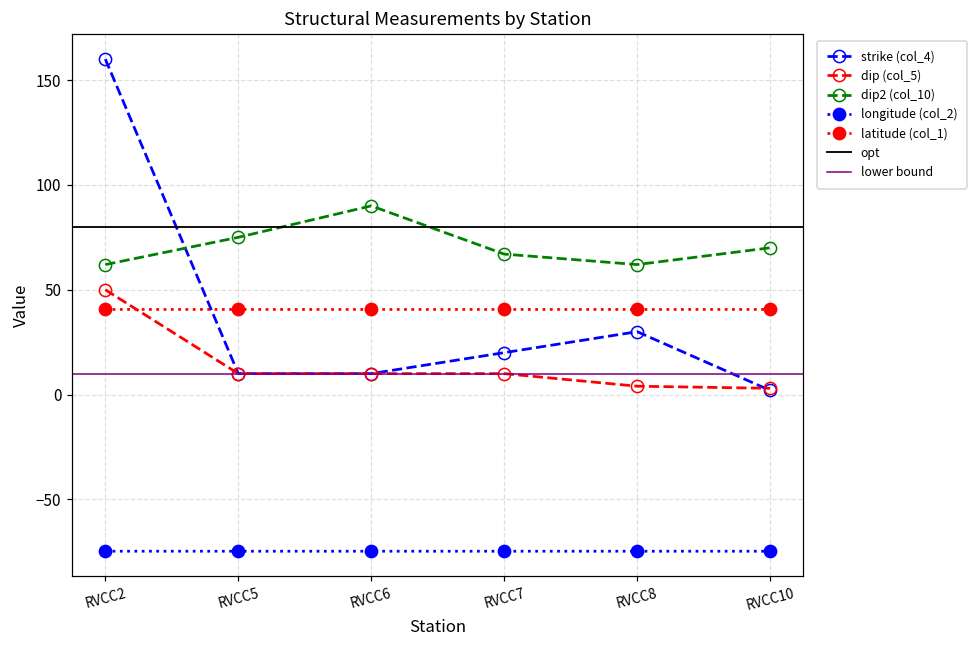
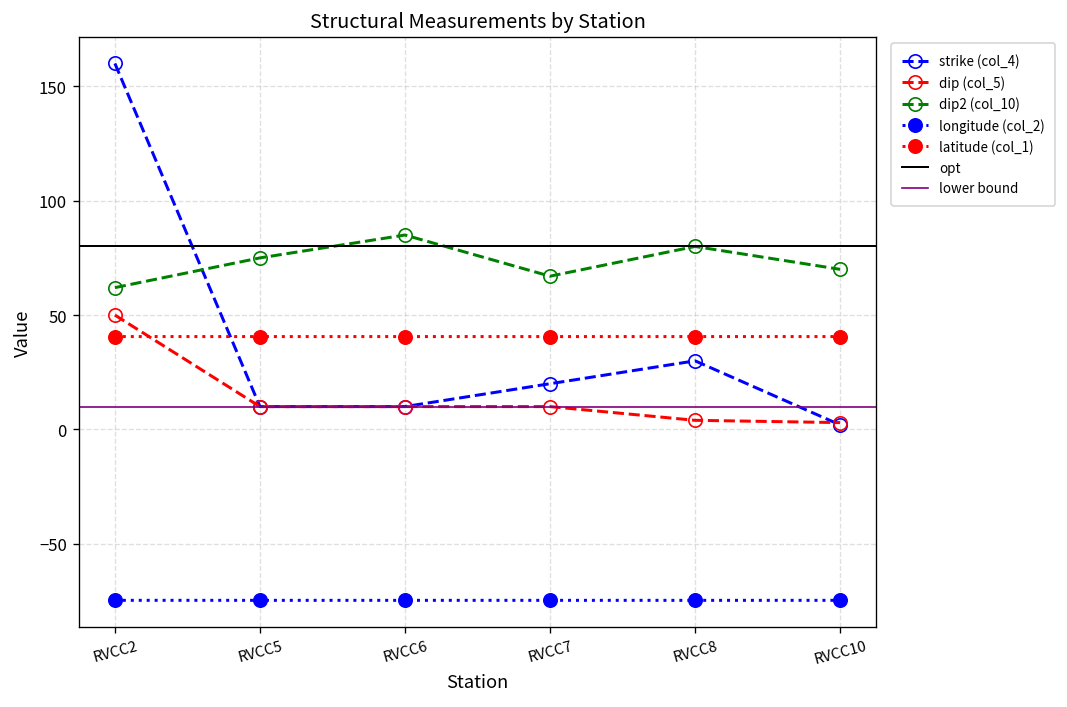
  {
    "dip2 (col_10)": {
      "RVCC2": 62,
      "RVCC5": 75,
-     "RVCC6": 90,
+     "RVCC6": 85,
      "RVCC7": 67,
-     "RVCC8": 62,
+     "RVCC8": 80,
      "RVCC10": 70
    }
  }
